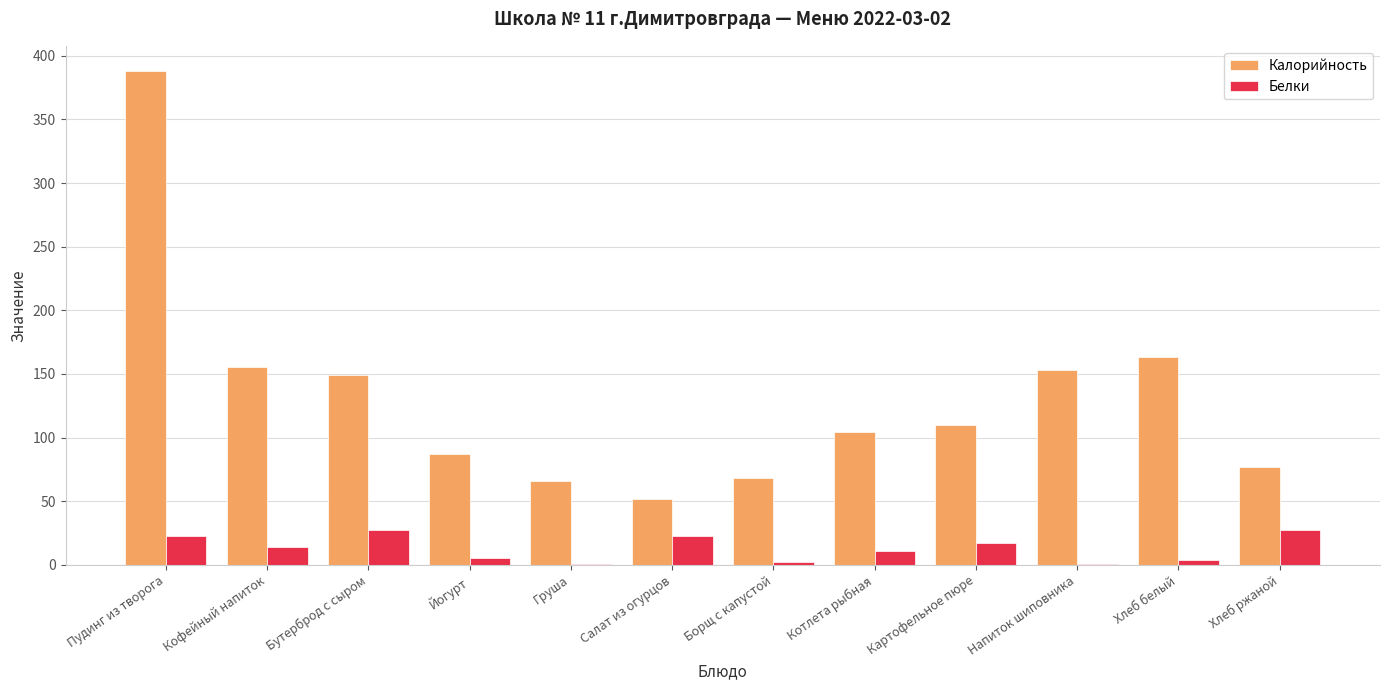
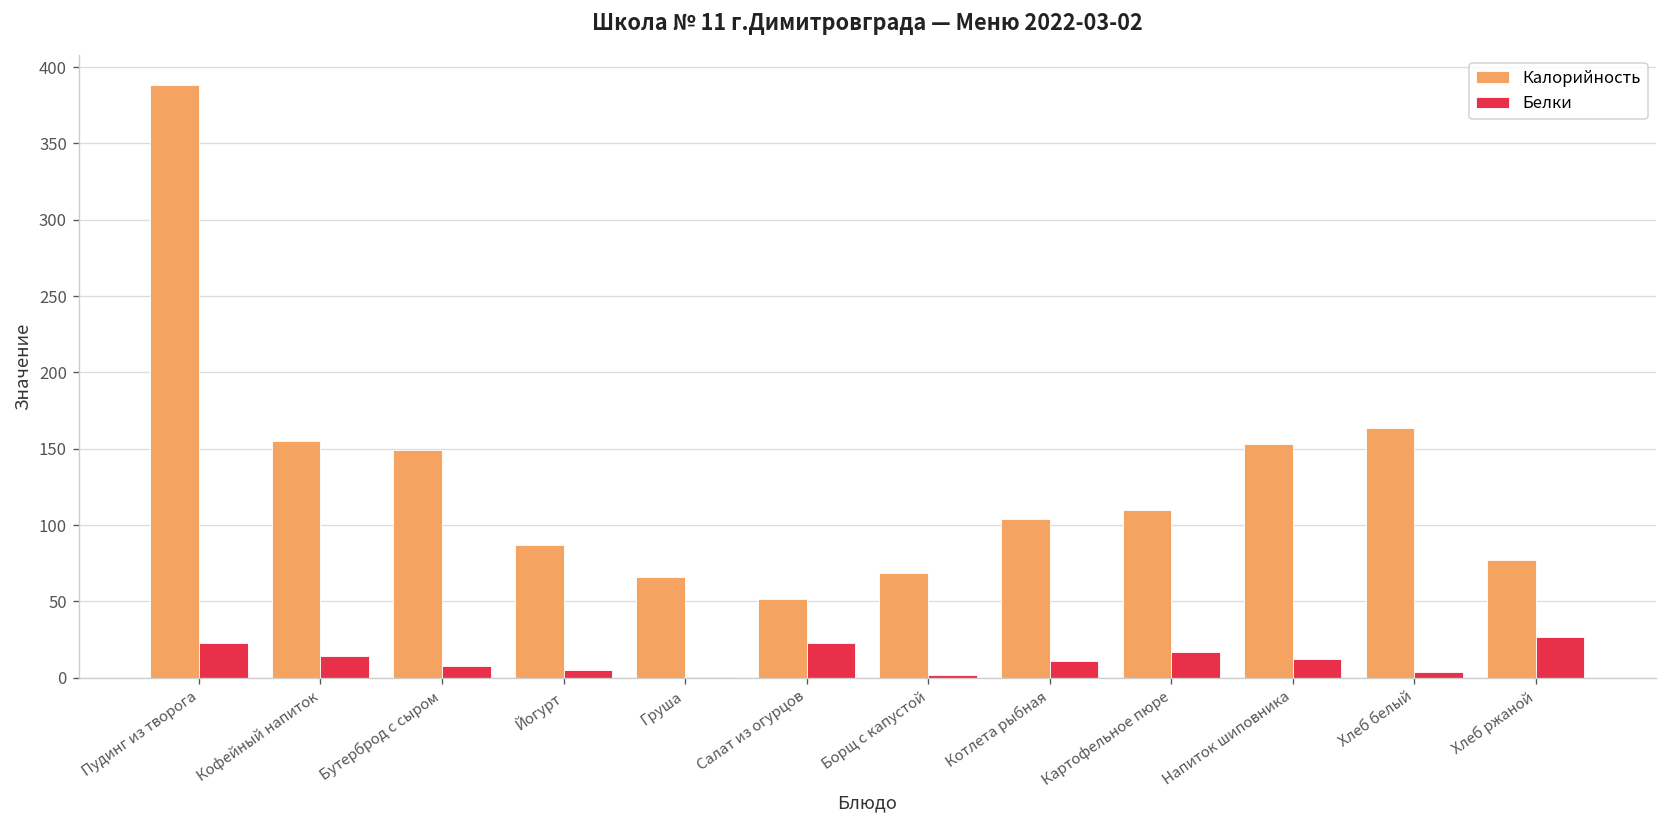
  {
    "Калорийность": {
      "Пудинг из творога": 388,
      "Кофейный напиток": 155,
      "Бутерброд с сыром": 149,
      "Йогурт": 87,
      "Груша": 66,
      "Салат из огурцов": 52,
      "Борщ с капустой": 68,
      "Котлета рыбная": 104,
      "Картофельное пюре": 110,
      "Напиток шиповника": 153,
      "Хлеб белый": 164,
      "Хлеб ржаной": 77
    },
    "Белки": {
      "Пудинг из творога": 22,
      "Кофейный напиток": 14,
-     "Бутерброд с сыром": 27,
+     "Бутерброд с сыром": 8,
      "Йогурт": 5,
      "Салат из огурцов": 23,
      "Борщ с капустой": 2,
      "Котлета рыбная": 11,
      "Картофельное пюре": 17,
-     "Напиток шиповника": 0,
+     "Напиток шиповника": 12,
      "Хлеб белый": 4,
      "Хлеб ржаной": 27
    }
  }
